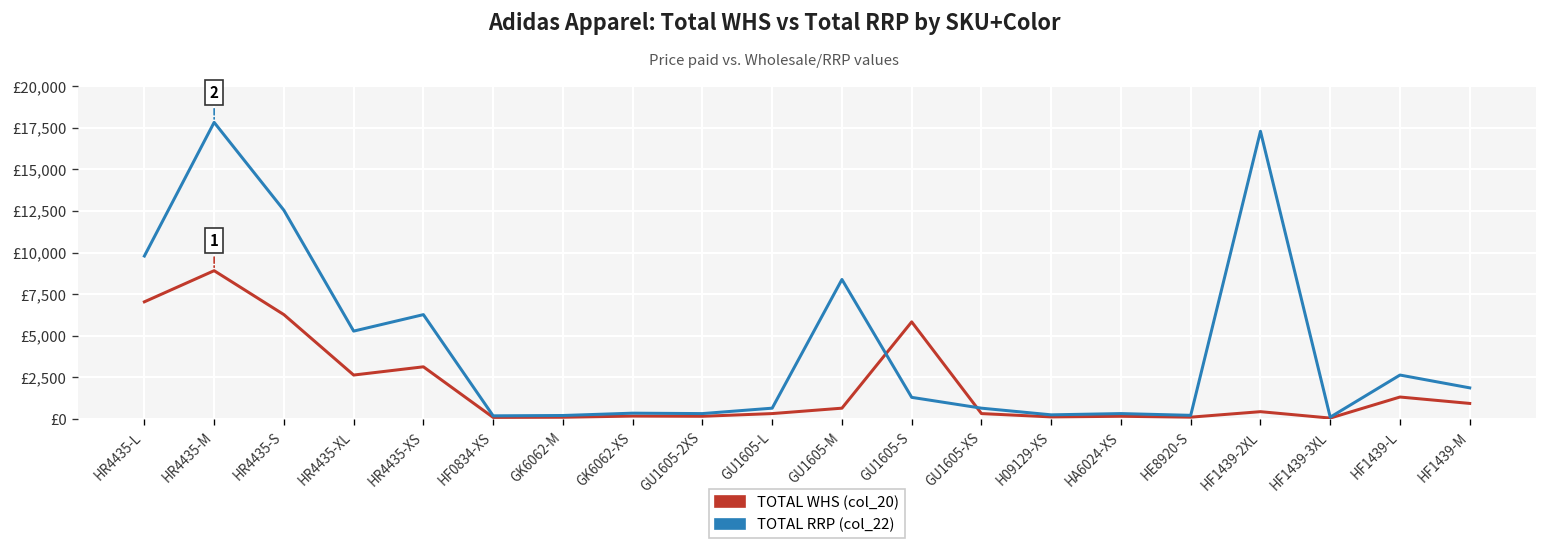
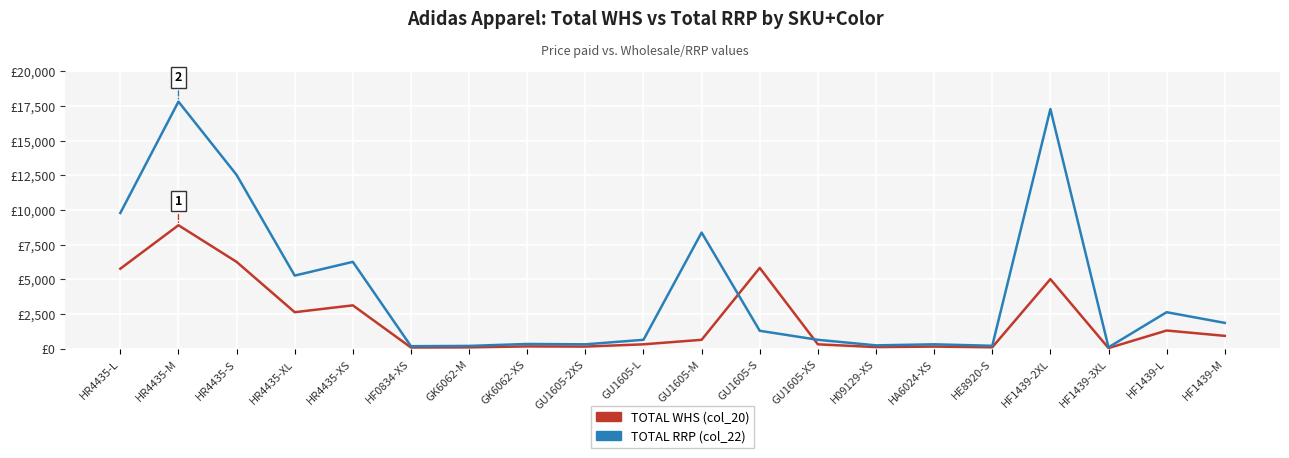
  {
    "TOTAL WHS (col_20)": {
-     "HR4435-L": "£7,000",
+     "HR4435-L": "£5,800",
      "HR4435-S": "£6,300",
      "HR4435-XL": "£2,600",
      "HR4435-XS": "£3,100",
      "GU1605-L": "£300",
      "GU1605-M": "£700",
      "GU1605-S": "£5,800",
      "GU1605-XS": "£300",
-     "HF1439-2XL": "£400",
+     "HF1439-2XL": "£5,000",
      "HF1439-L": "£1,300",
      "HF1439-M": "£900"
    },
    "TOTAL RRP (col_22)": {
      "HR4435-L": "£9,800",
      "HR4435-S": "£12,500",
      "HR4435-XL": "£5,300",
      "HR4435-XS": "£6,300",
      "GU1605-L": "£700",
      "GU1605-M": "£8,400",
      "GU1605-S": "£1,300",
      "GU1605-XS": "£700",
      "HF1439-2XL": "£17,300",
      "HF1439-L": "£2,600",
      "HF1439-M": "£1,900"
    }
  }
